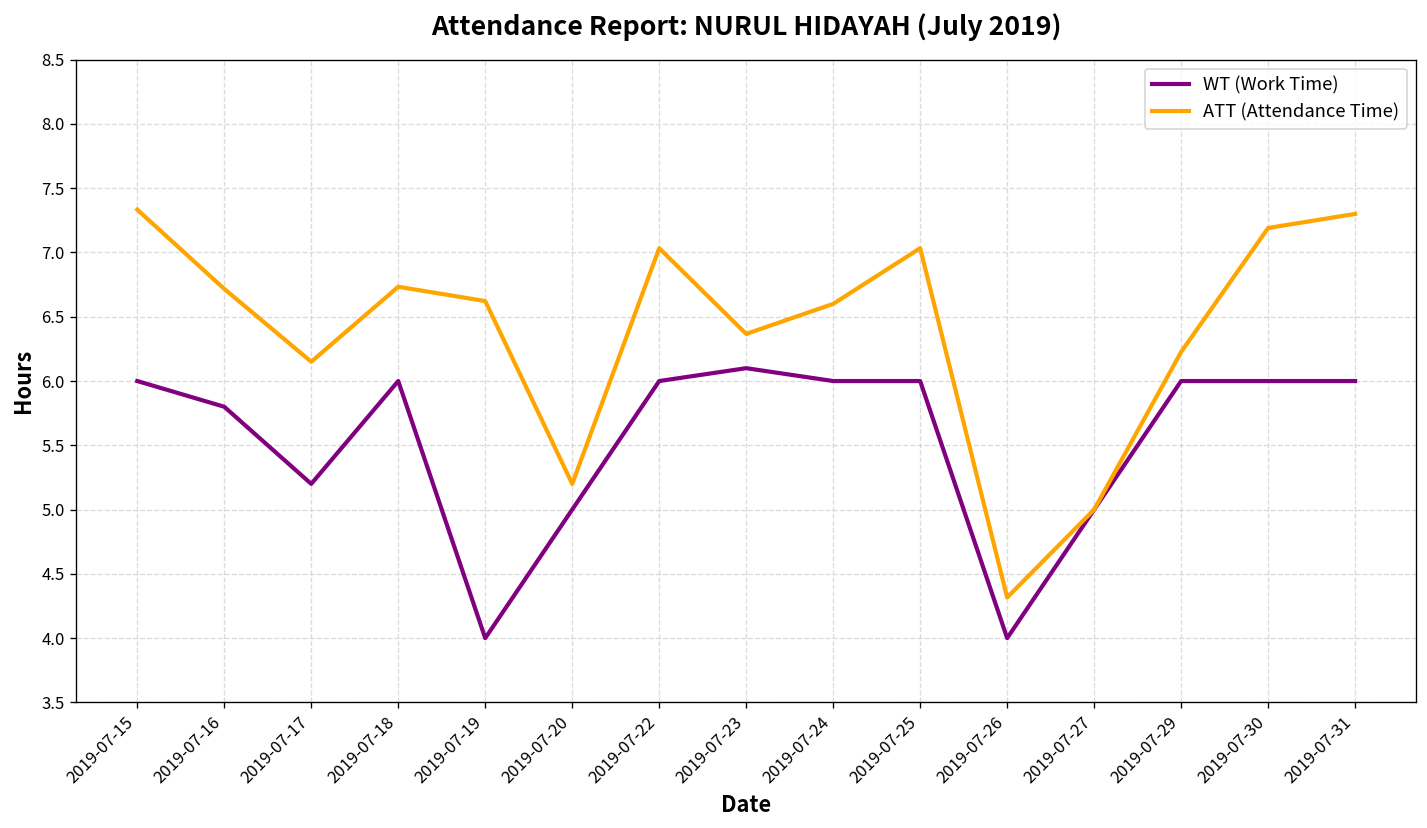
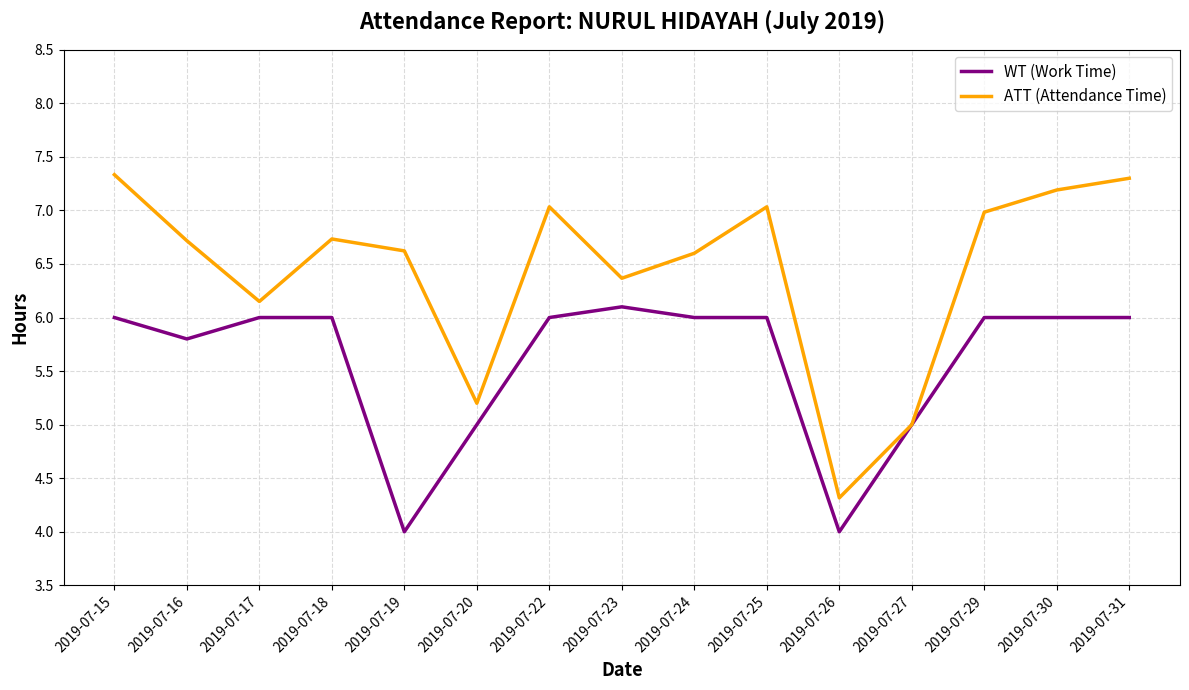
  {
    "WT (Work Time)": {
      "2019-07-15": 6.0,
      "2019-07-16": 5.8,
-     "2019-07-17": 5.2,
+     "2019-07-17": 6.0,
      "2019-07-18": 6.0,
      "2019-07-19": 4.0,
      "2019-07-20": 5.0,
      "2019-07-22": 6.0,
      "2019-07-23": 6.1,
      "2019-07-24": 6.0,
      "2019-07-25": 6.0,
      "2019-07-26": 4.0,
      "2019-07-29": 6.0,
      "2019-07-30": 6.0,
      "2019-07-31": 6.0
    },
    "ATT (Attendance Time)": {
      "2019-07-15": 7.33,
      "2019-07-16": 6.72,
      "2019-07-17": 6.15,
      "2019-07-18": 6.73,
      "2019-07-19": 6.62,
      "2019-07-20": 5.20,
      "2019-07-22": 7.03,
      "2019-07-23": 6.37,
      "2019-07-24": 6.60,
      "2019-07-25": 7.03,
      "2019-07-26": 4.32,
-     "2019-07-29": 6.23,
+     "2019-07-29": 6.98,
      "2019-07-30": 7.19,
      "2019-07-31": 7.30
    }
  }
